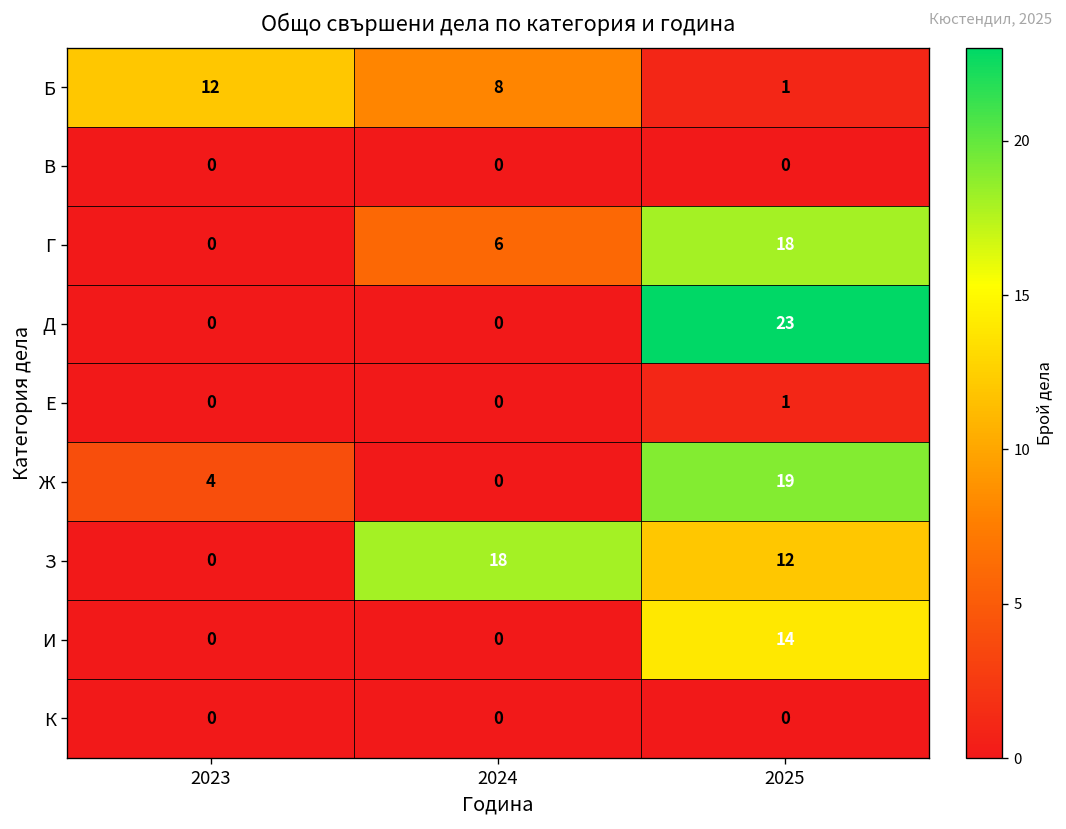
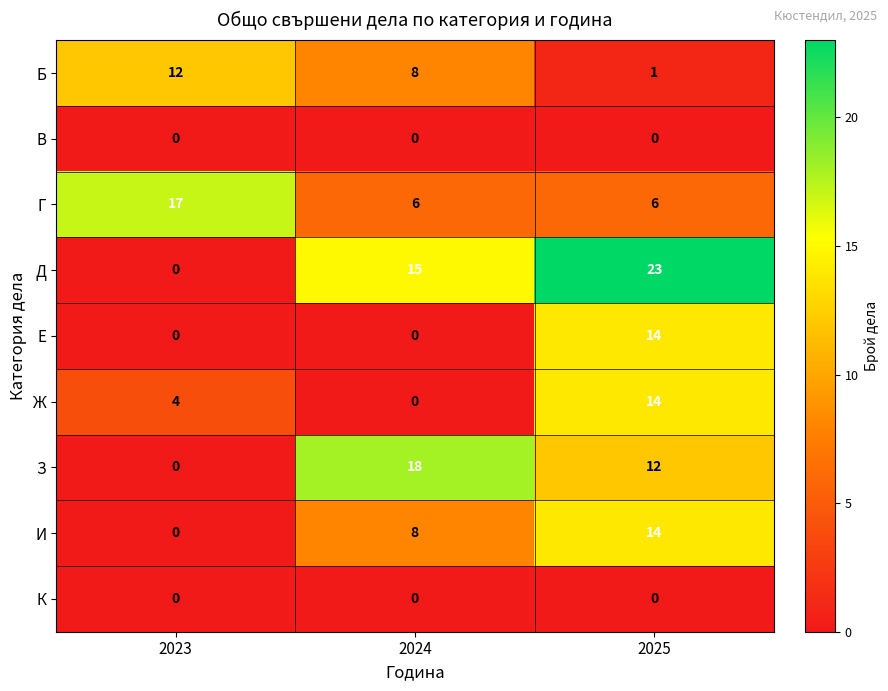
  {
    "Б": {
      "2023": 12,
      "2024": 8,
      "2025": 1
    },
    "В": {
      "2023": 0,
      "2024": 0,
      "2025": 0
    },
    "Г": {
-     "2023": 0,
+     "2023": 17,
      "2024": 6,
-     "2025": 18
+     "2025": 6
    },
    "Д": {
      "2023": 0,
-     "2024": 0,
+     "2024": 15,
      "2025": 23
    },
    "Е": {
      "2023": 0,
      "2024": 0,
-     "2025": 1
+     "2025": 14
    },
    "Ж": {
      "2023": 4,
      "2024": 0,
-     "2025": 19
+     "2025": 14
    },
    "З": {
      "2023": 0,
      "2024": 18,
      "2025": 12
    },
    "И": {
      "2023": 0,
-     "2024": 0,
+     "2024": 8,
      "2025": 14
    },
    "К": {
      "2023": 0,
      "2024": 0,
      "2025": 0
    }
  }
